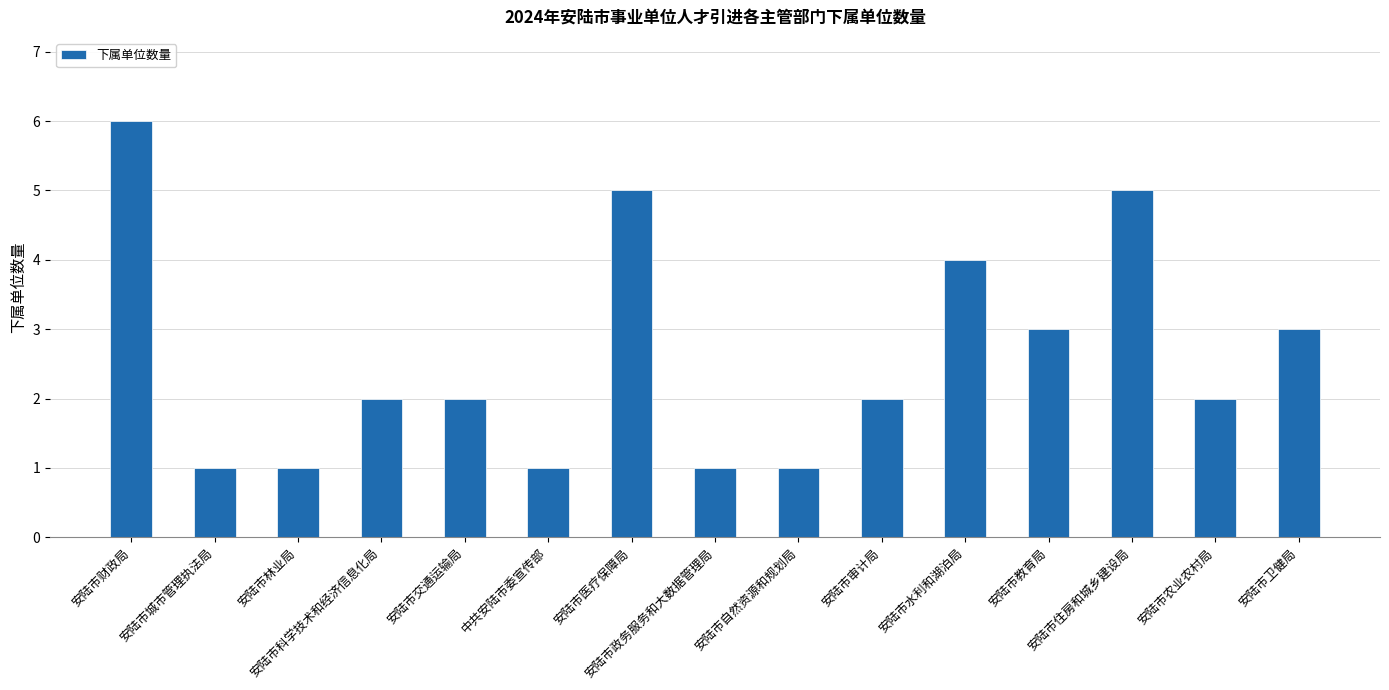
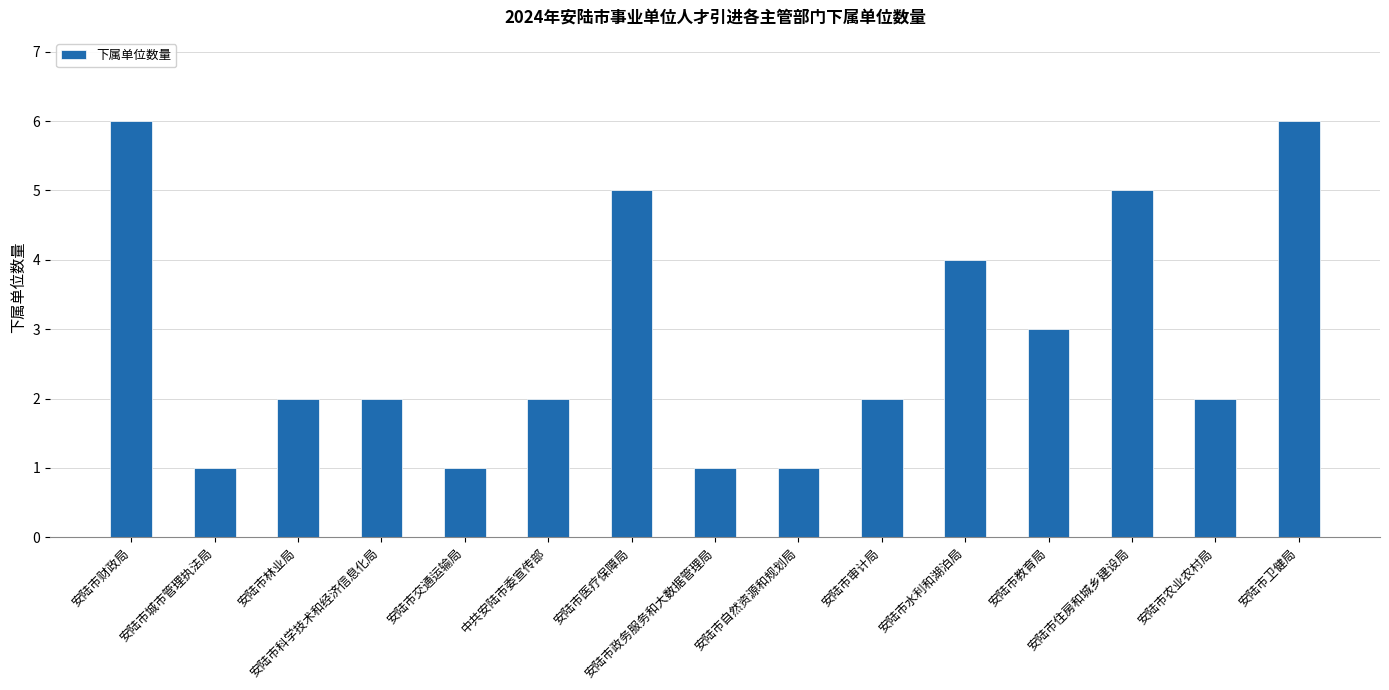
  {
    "安陆市财政局": 6,
    "安陆市城市管理执法局": 1,
-   "安陆市林业局": 1,
+   "安陆市林业局": 2,
    "安陆市科学技术和经济信息化局": 2,
-   "安陆市交通运输局": 2,
-   "中共安陆市委宣传部": 1,
+   "安陆市交通运输局": 1,
+   "中共安陆市委宣传部": 2,
    "安陆市医疗保障局": 5,
    "安陆市政务服务和大数据管理局": 1,
    "安陆市自然资源和规划局": 1,
    "安陆市审计局": 2,
    "安陆市水利和湖泊局": 4,
    "安陆市教育局": 3,
    "安陆市住房和城乡建设局": 5,
    "安陆市农业农村局": 2,
-   "安陆市卫健局": 3
+   "安陆市卫健局": 6
  }
